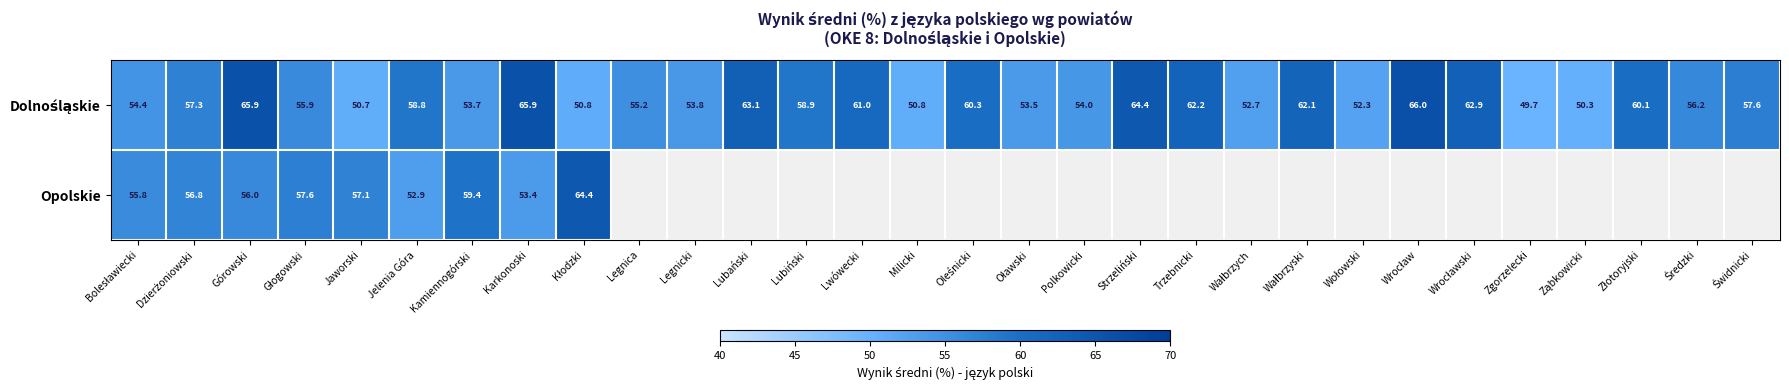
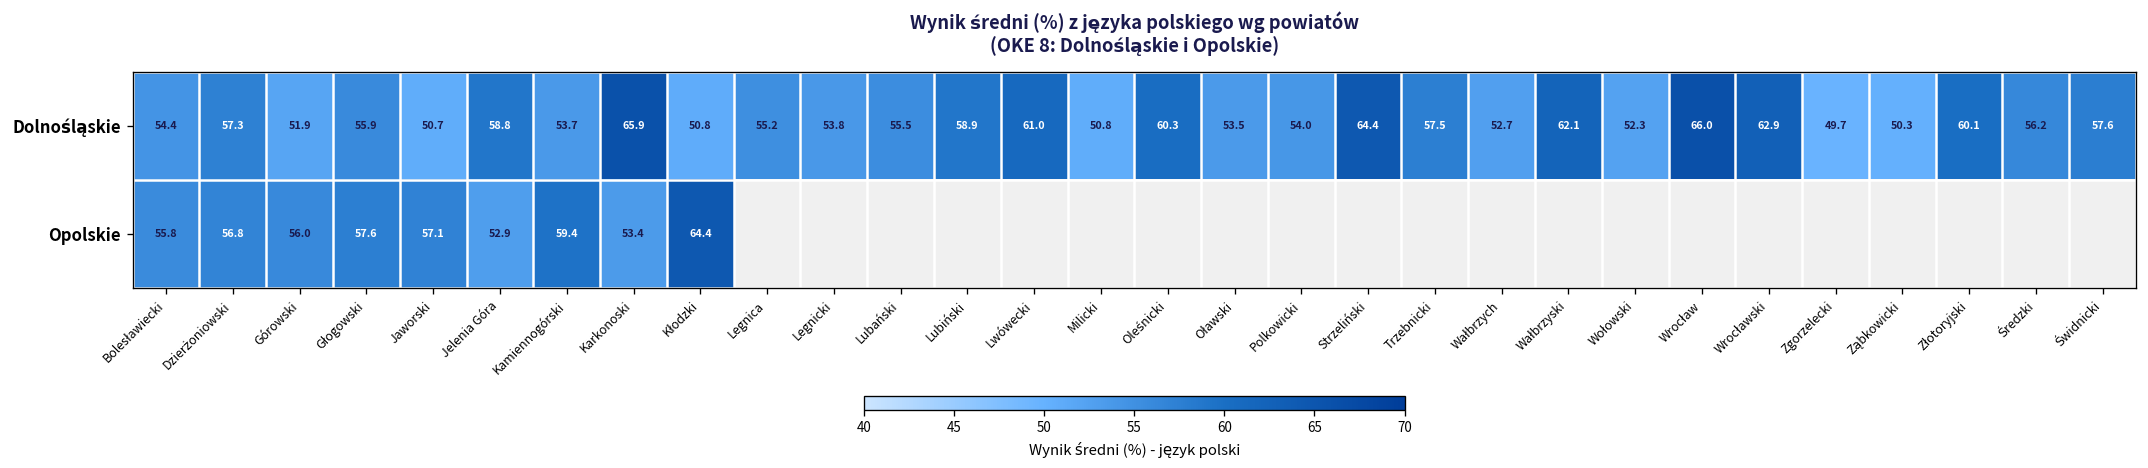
  {
    "Dolnośląskie": {
      "Bolesławiecki": 54.4,
      "Dzierżoniowski": 57.3,
-     "Górowski": 65.9,
+     "Górowski": 51.9,
      "Głogowski": 55.9,
      "Jaworski": 50.7,
      "Jelenia Góra": 58.8,
      "Kamiennogórski": 53.7,
      "Karkonoski": 65.9,
      "Kłodzki": 50.8,
      "Legnica": 55.2,
      "Legnicki": 53.8,
-     "Lubański": 63.1,
+     "Lubański": 55.5,
      "Lubiński": 58.9,
      "Lwówecki": 61.0,
      "Milicki": 50.8,
      "Oleśnicki": 60.3,
      "Oławski": 53.5,
      "Polkowicki": 54.0,
      "Strzeliński": 64.4,
-     "Trzebnicki": 62.2,
+     "Trzebnicki": 57.5,
      "Wałbrzych": 52.7,
      "Wałbrzyski": 62.1,
      "Wołowski": 52.3,
      "Wrocław": 66.0,
      "Wrocławski": 62.9,
      "Zgorzelecki": 49.7,
      "Ząbkowicki": 50.3,
      "Złotoryjski": 60.1,
      "Średzki": 56.2,
      "Świdnicki": 57.6
    },
    "Opolskie": {
      "Bolesławiecki": 55.8,
      "Dzierżoniowski": 56.8,
      "Górowski": 56.0,
      "Głogowski": 57.6,
      "Jaworski": 57.1,
      "Jelenia Góra": 52.9,
      "Kamiennogórski": 59.4,
      "Karkonoski": 53.4,
      "Kłodzki": 64.4
    }
  }
